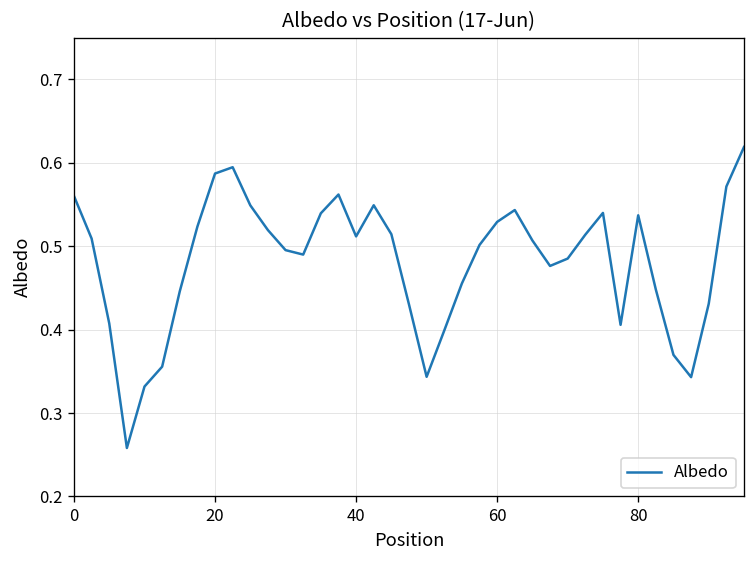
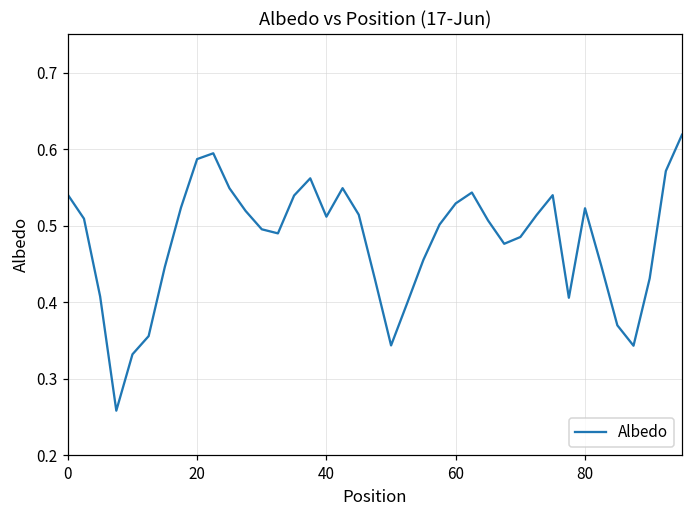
  {
-   "0": 0.56,
+   "0": 0.54,
    "20": 0.59,
    "40": 0.51,
    "60": 0.53,
-   "80": 0.54
+   "80": 0.52
  }
